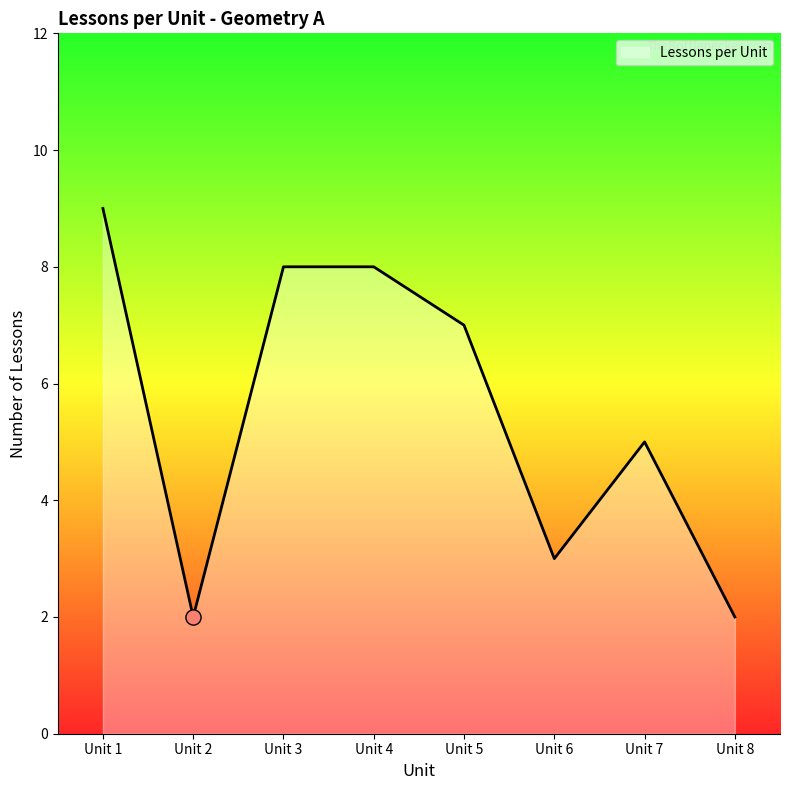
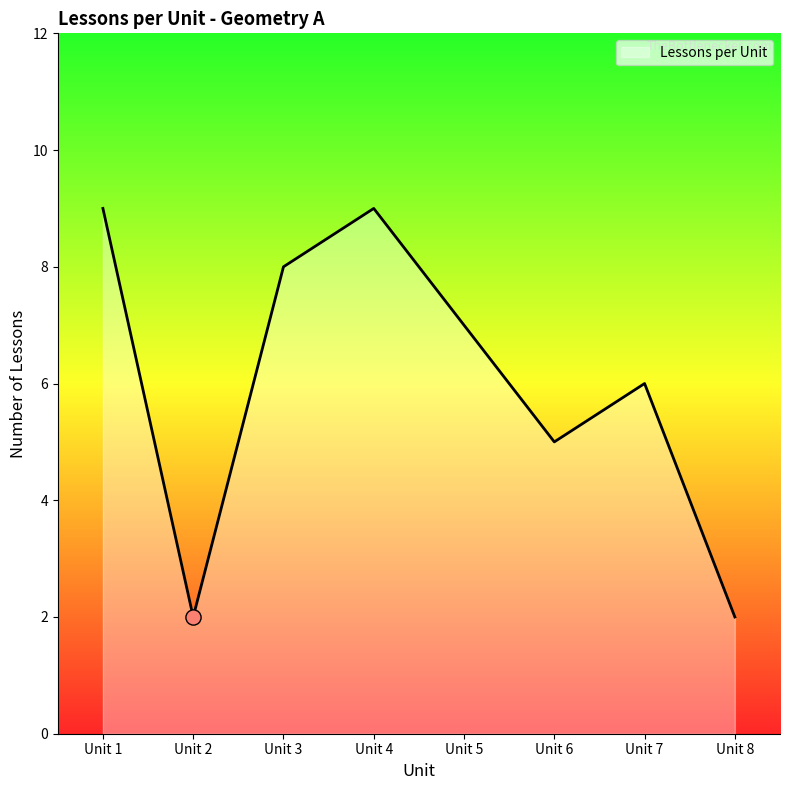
  {
    "Lessons per Unit": {
      "Unit 1": 9,
      "Unit 3": 8,
-     "Unit 4": 8,
+     "Unit 4": 9,
      "Unit 5": 7,
-     "Unit 6": 3,
-     "Unit 7": 5,
+     "Unit 6": 5,
+     "Unit 7": 6,
      "Unit 8": 2
    }
  }
